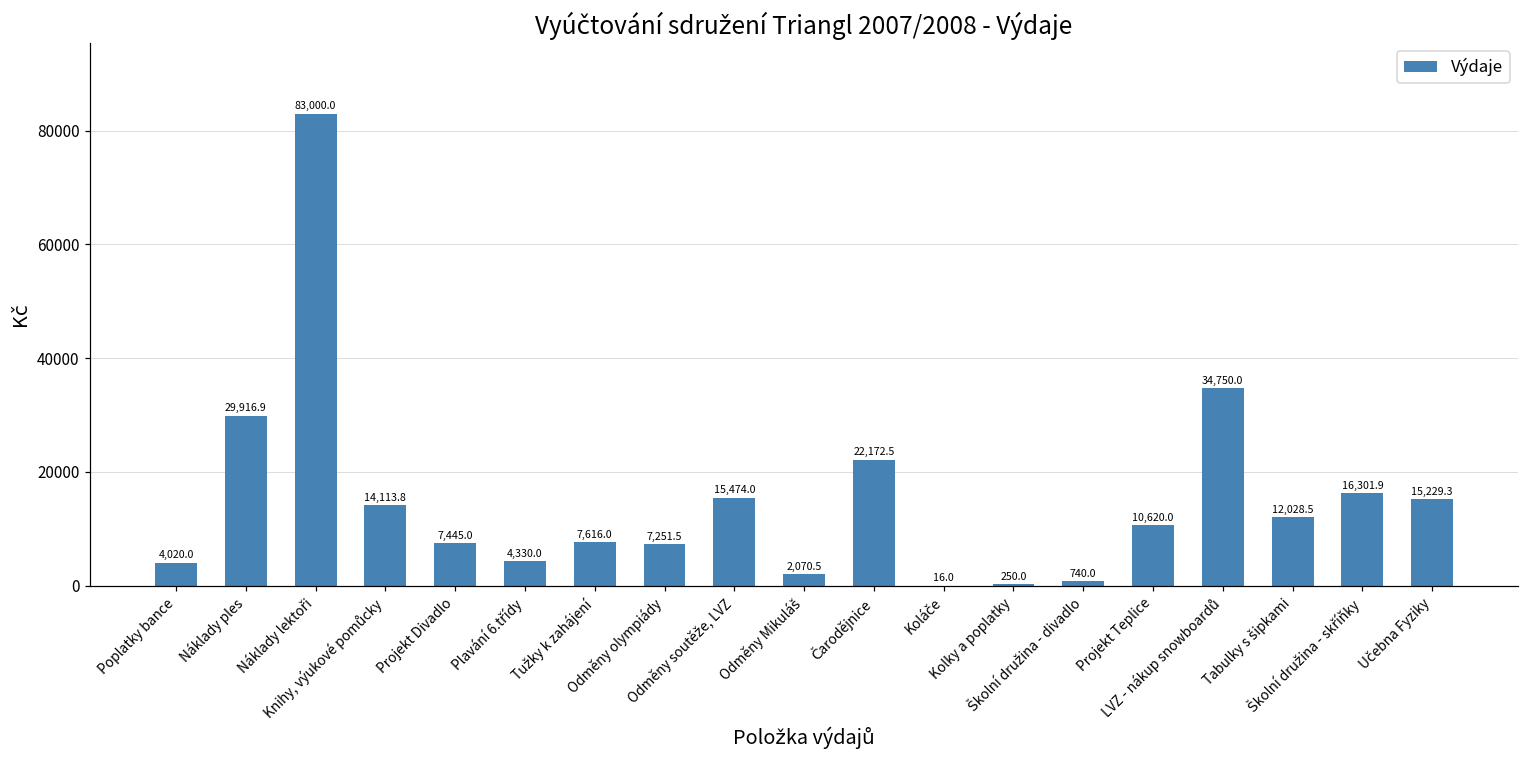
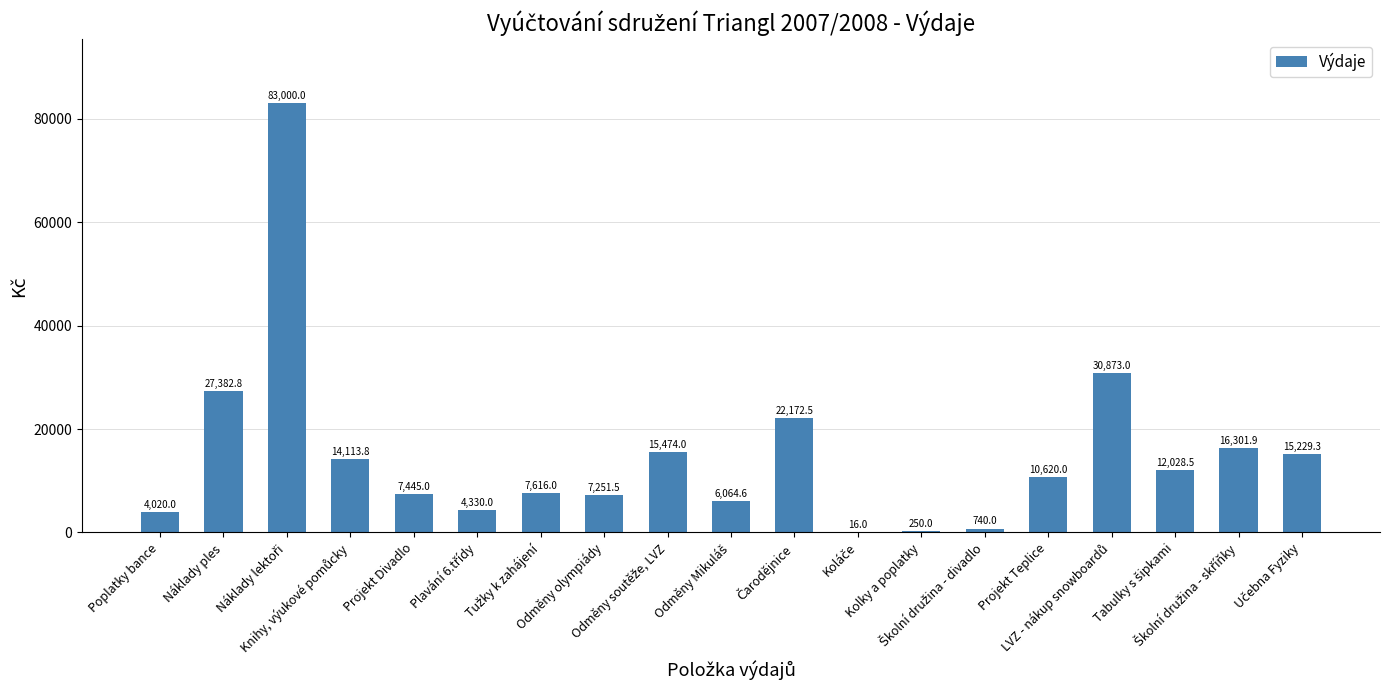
  {
    "Poplatky bance": "4,020.0",
-   "Náklady ples": "29,916.9",
+   "Náklady ples": "27,382.8",
    "Náklady lektoři": "83,000.0",
    "Knihy, výukové pomůcky": "14,113.8",
    "Projekt Divadlo": "7,445.0",
    "Plavání 6.třídy": "4,330.0",
    "Tužky k zahájení": "7,616.0",
    "Odměny olympiády": "7,251.5",
    "Odměny soutěže, LVZ": "15,474.0",
-   "Odměny Mikuláš": "2,070.5",
+   "Odměny Mikuláš": "6,064.6",
    "Čarodějnice": "22,172.5",
    "Koláče": "16.0",
    "Kolky a poplatky": "250.0",
    "Školní družina - divadlo": "740.0",
    "Projekt Teplice": "10,620.0",
-   "LVZ - nákup snowboardů": "34,750.0",
+   "LVZ - nákup snowboardů": "30,873.0",
    "Tabulky s šipkami": "12,028.5",
    "Školní družina - skříňky": "16,301.9",
    "Učebna Fyziky": "15,229.3"
  }
